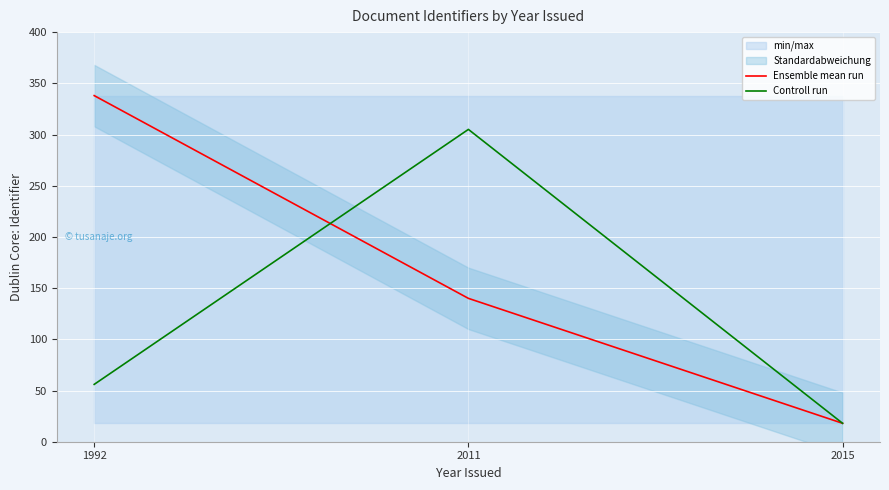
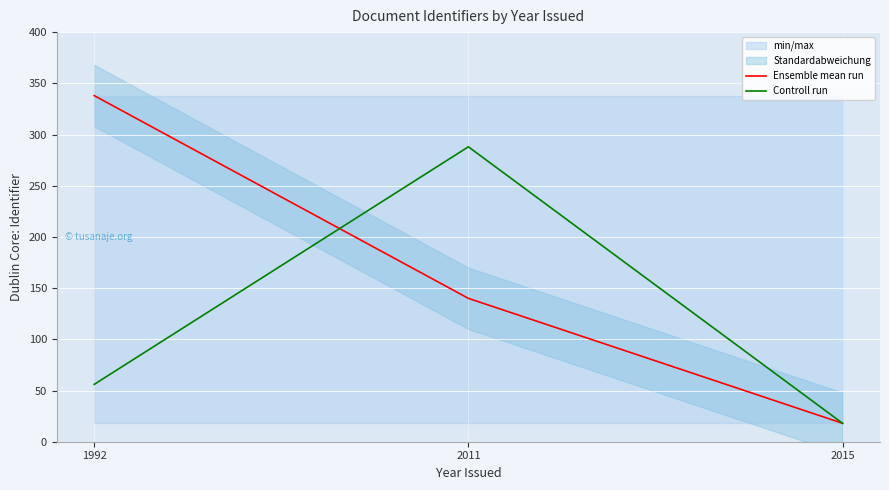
  {
    "Ensemble mean run": {
      "2011": 140
    },
    "Controll run": {
      "1992": 56,
-     "2011": 305
+     "2011": 288
    }
  }
